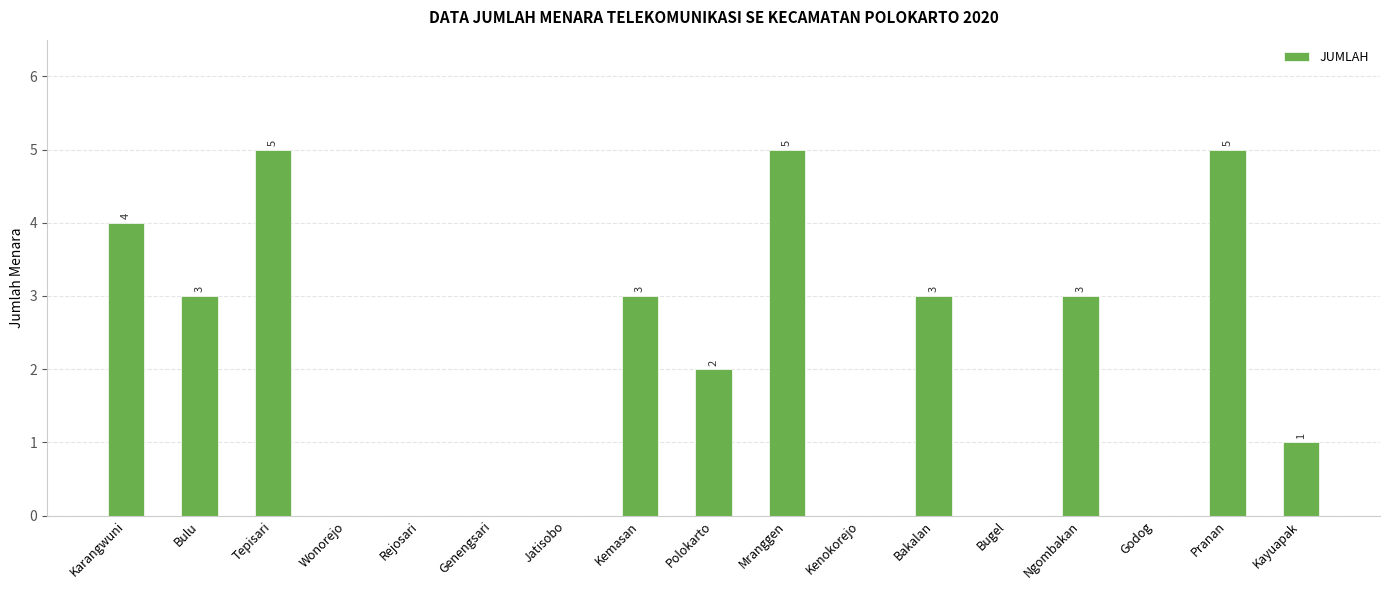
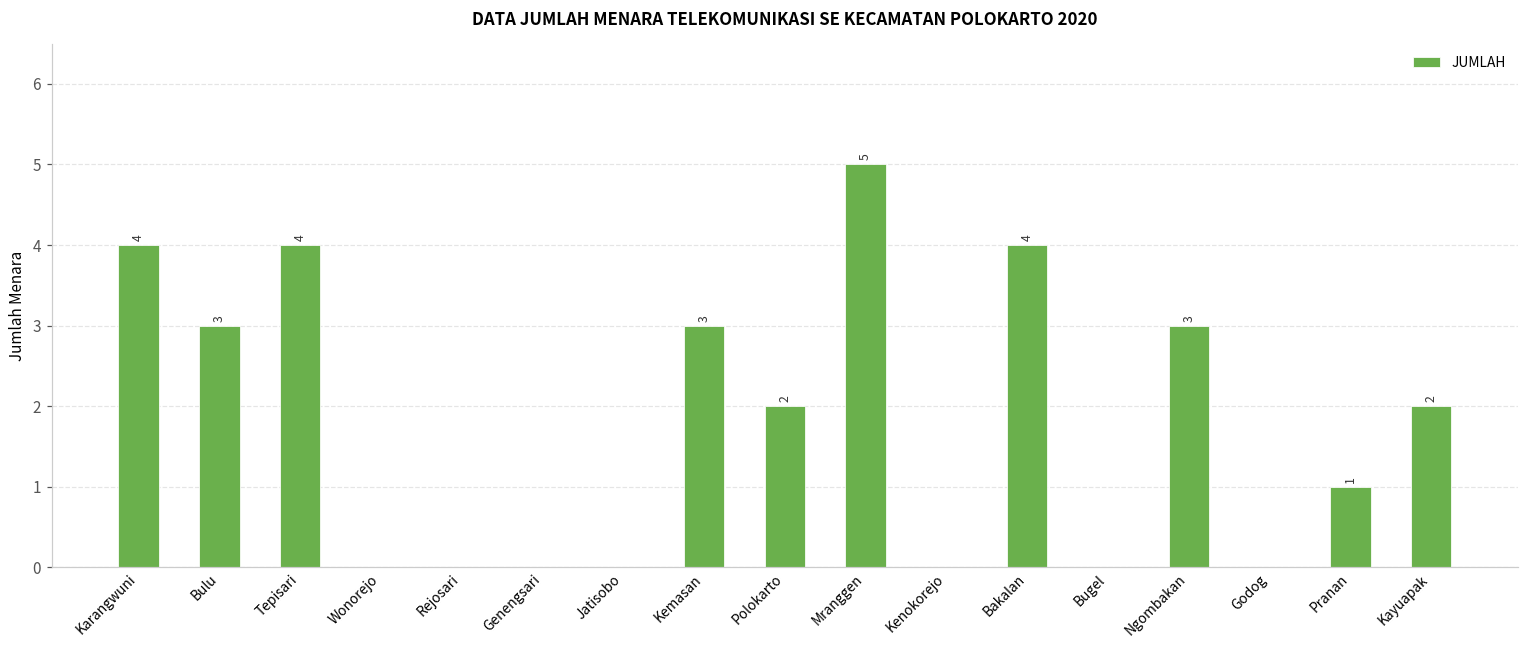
  {
    "Karangwuni": 4,
    "Bulu": 3,
-   "Tepisari": 5,
+   "Tepisari": 4,
    "Kemasan": 3,
    "Polokarto": 2,
    "Mranggen": 5,
-   "Bakalan": 3,
+   "Bakalan": 4,
    "Ngombakan": 3,
-   "Pranan": 5,
-   "Kayuapak": 1
+   "Pranan": 1,
+   "Kayuapak": 2
  }
